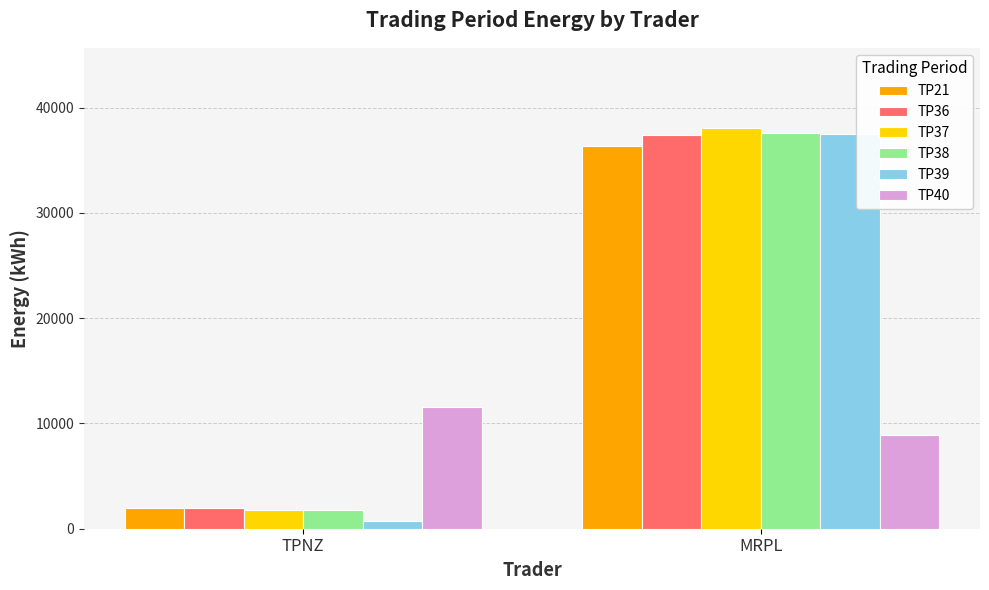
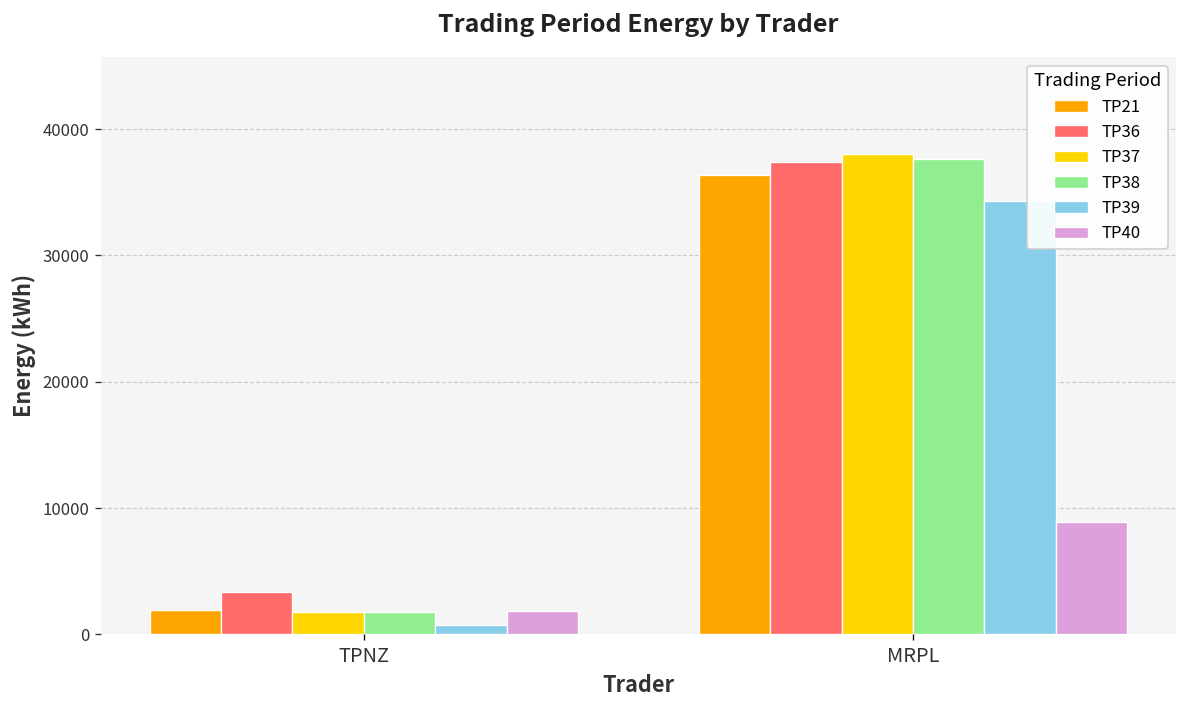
  {
    "TP36": {
-     "TPNZ": 2000,
+     "TPNZ": 3400,
      "MRPL": 37400
    },
    "TP38": {
      "TPNZ": 1800,
      "MRPL": 37600
    },
    "TP39": {
      "TPNZ": 800,
-     "MRPL": 37500
+     "MRPL": 34300
    },
    "TP40": {
-     "TPNZ": 11600,
+     "TPNZ": 1900,
      "MRPL": 8900
    }
  }
